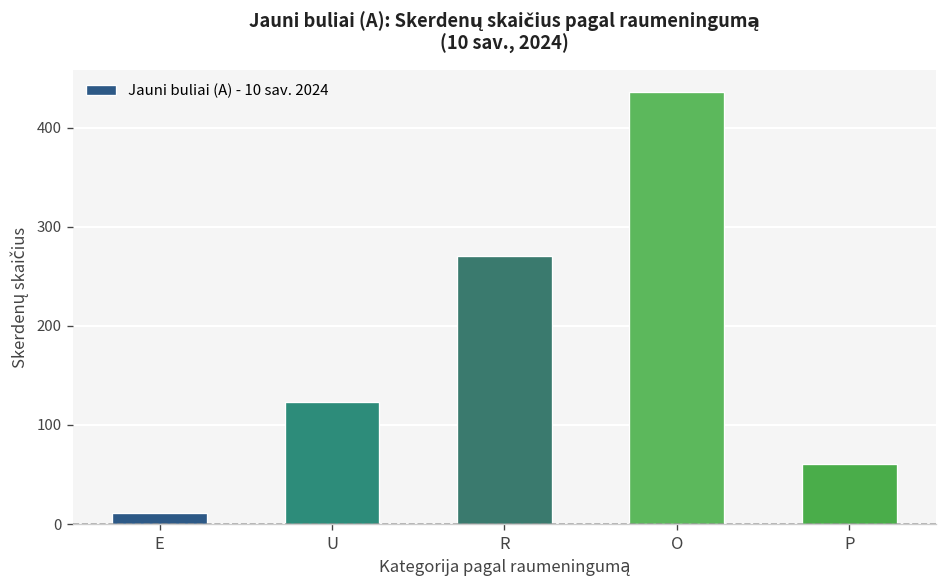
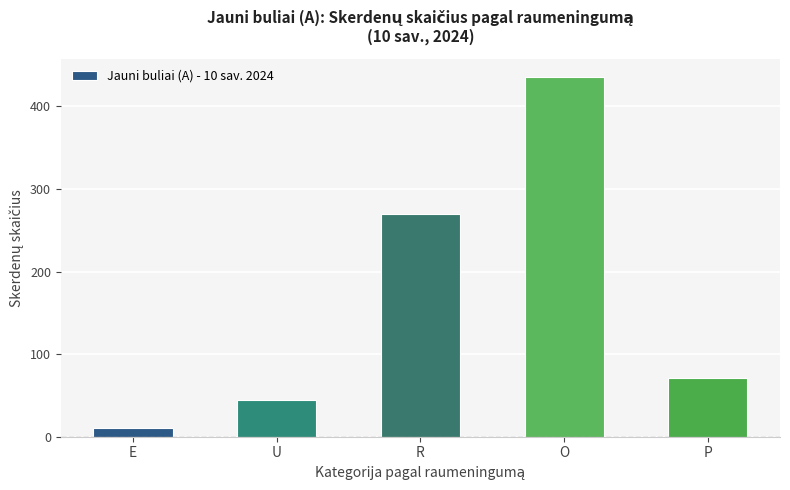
  {
    "E": 10,
-   "U": 120,
+   "U": 50,
    "R": 270,
    "O": 440,
-   "P": 60
+   "P": 70
  }
